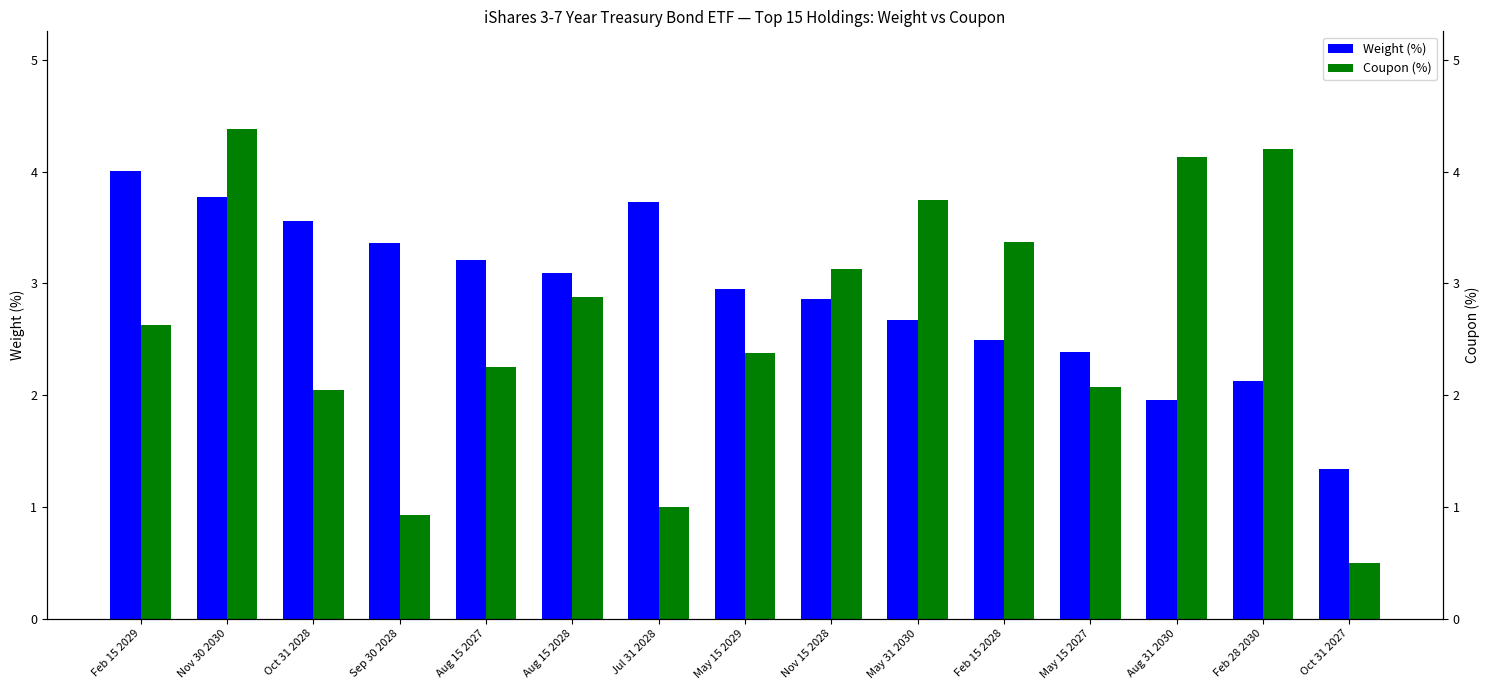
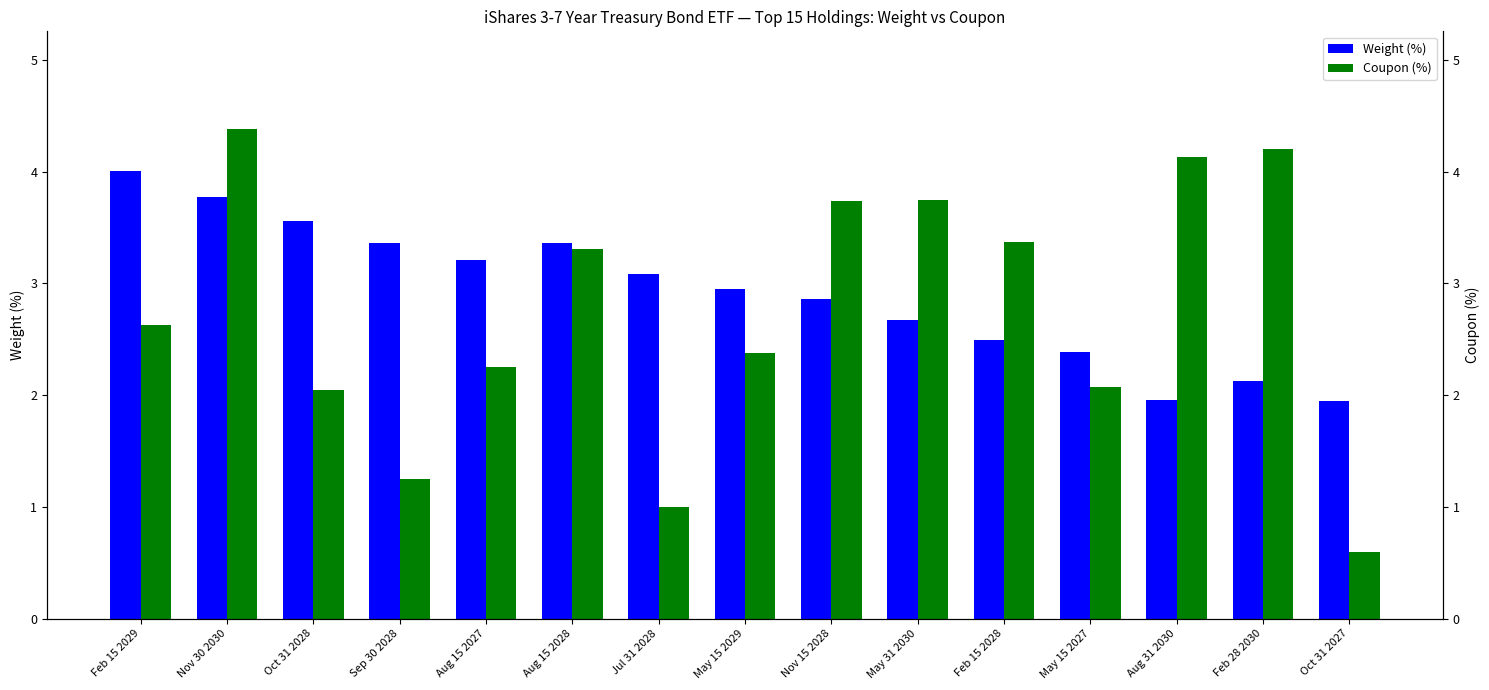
  {
    "Weight (%)": {
      "Feb 15 2029": 4.01,
      "Nov 30 2030": 3.77,
      "Oct 31 2028": 3.56,
      "Sep 30 2028": 3.36,
      "Aug 15 2027": 3.21,
-     "Aug 15 2028": 3.09,
-     "Jul 31 2028": 3.73,
+     "Aug 15 2028": 3.36,
+     "Jul 31 2028": 3.08,
      "May 15 2029": 2.95,
      "Nov 15 2028": 2.86,
      "May 31 2030": 2.67,
      "Feb 15 2028": 2.49,
      "May 15 2027": 2.39,
      "Aug 31 2030": 1.96,
      "Feb 28 2030": 2.13,
-     "Oct 31 2027": 1.34
+     "Oct 31 2027": 1.95
    },
    "Coupon (%)": {
      "Feb 15 2029": 2.63,
      "Nov 30 2030": 4.38,
      "Oct 31 2028": 2.05,
-     "Sep 30 2028": 0.93,
+     "Sep 30 2028": 1.25,
      "Aug 15 2027": 2.25,
-     "Aug 15 2028": 2.88,
+     "Aug 15 2028": 3.31,
      "Jul 31 2028": 1.00,
      "May 15 2029": 2.38,
-     "Nov 15 2028": 3.13,
+     "Nov 15 2028": 3.74,
      "May 31 2030": 3.75,
      "Feb 15 2028": 3.37,
      "May 15 2027": 2.07,
      "Aug 31 2030": 4.13,
      "Feb 28 2030": 4.20,
-     "Oct 31 2027": 0.5
+     "Oct 31 2027": 0.6
    }
  }
